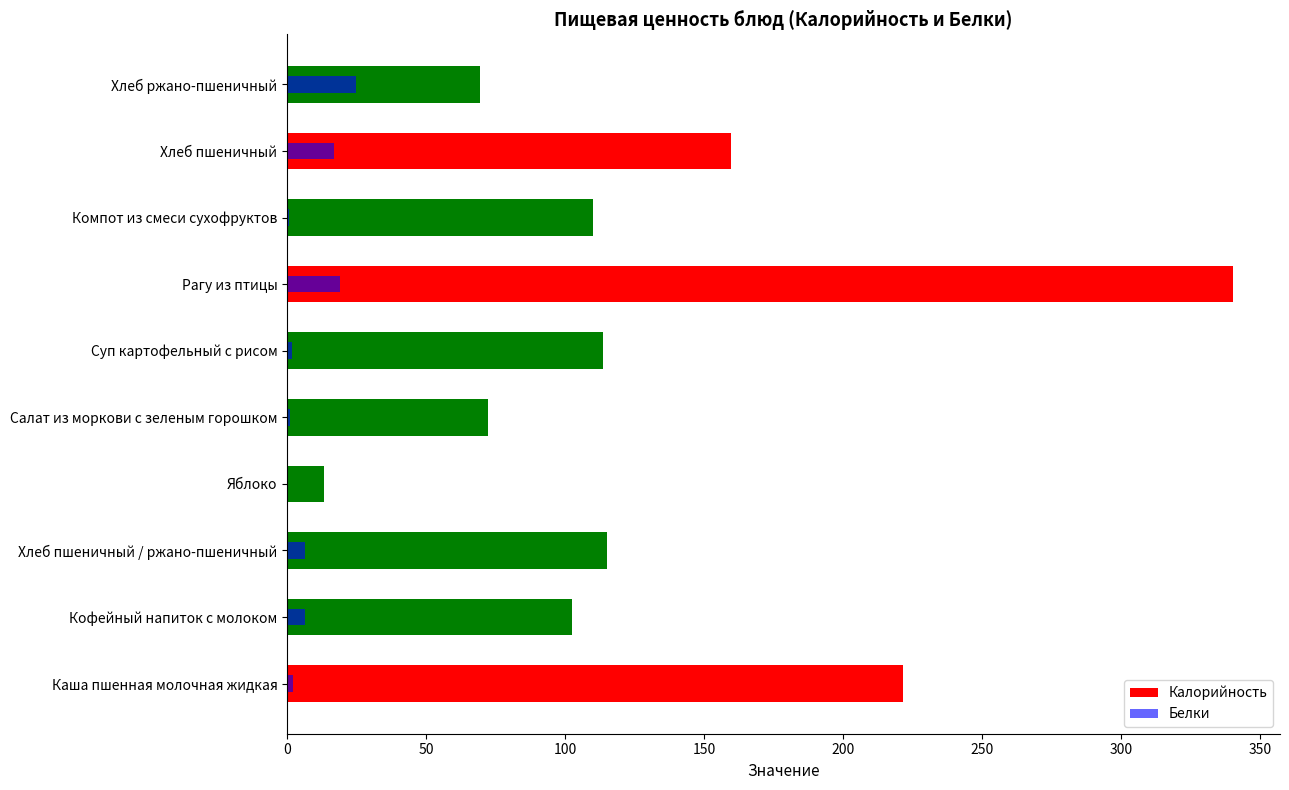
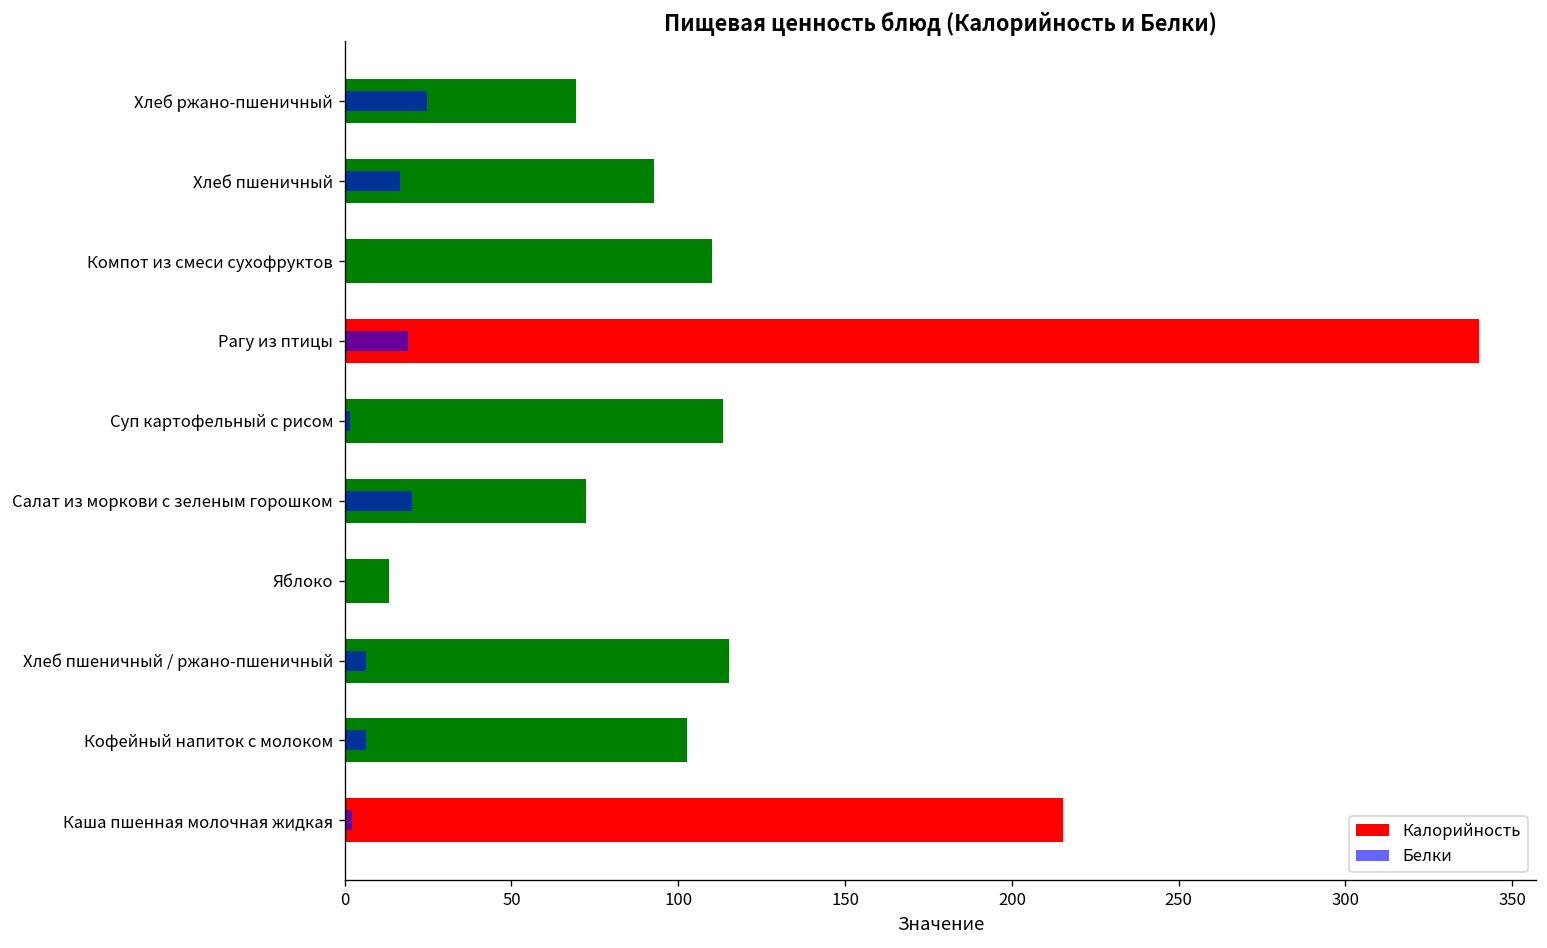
  {
    "Калорийность": {
      "Хлеб ржано-пшеничный": 69,
-     "Хлеб пшеничный": 160,
+     "Хлеб пшеничный": 93,
      "Компот из смеси сухофруктов": 110,
      "Рагу из птицы": 340,
      "Суп картофельный с рисом": 114,
      "Салат из моркови с зеленым горошком": 72,
      "Яблоко": 13,
      "Хлеб пшеничный / ржано-пшеничный": 115,
      "Кофейный напиток с молоком": 103,
-     "Каша пшенная молочная жидкая": 221
+     "Каша пшенная молочная жидкая": 215
    },
    "Белки": {
-     "Салат из моркови с зеленым горошком": 1,
+     "Салат из моркови с зеленым горошком": 20,
      "Яблоко": 0
    }
  }
